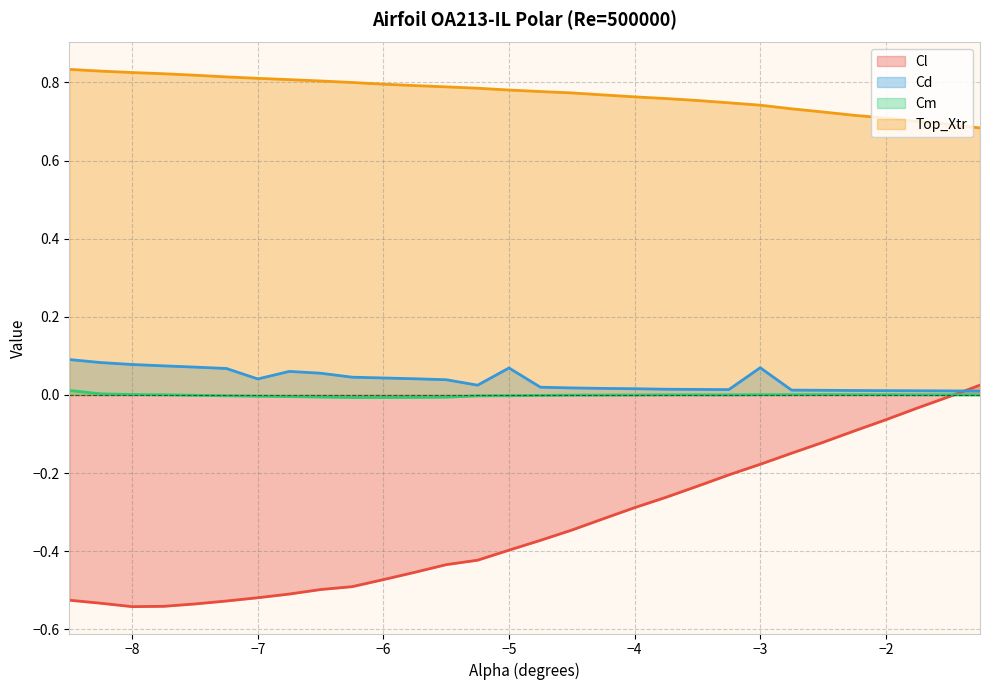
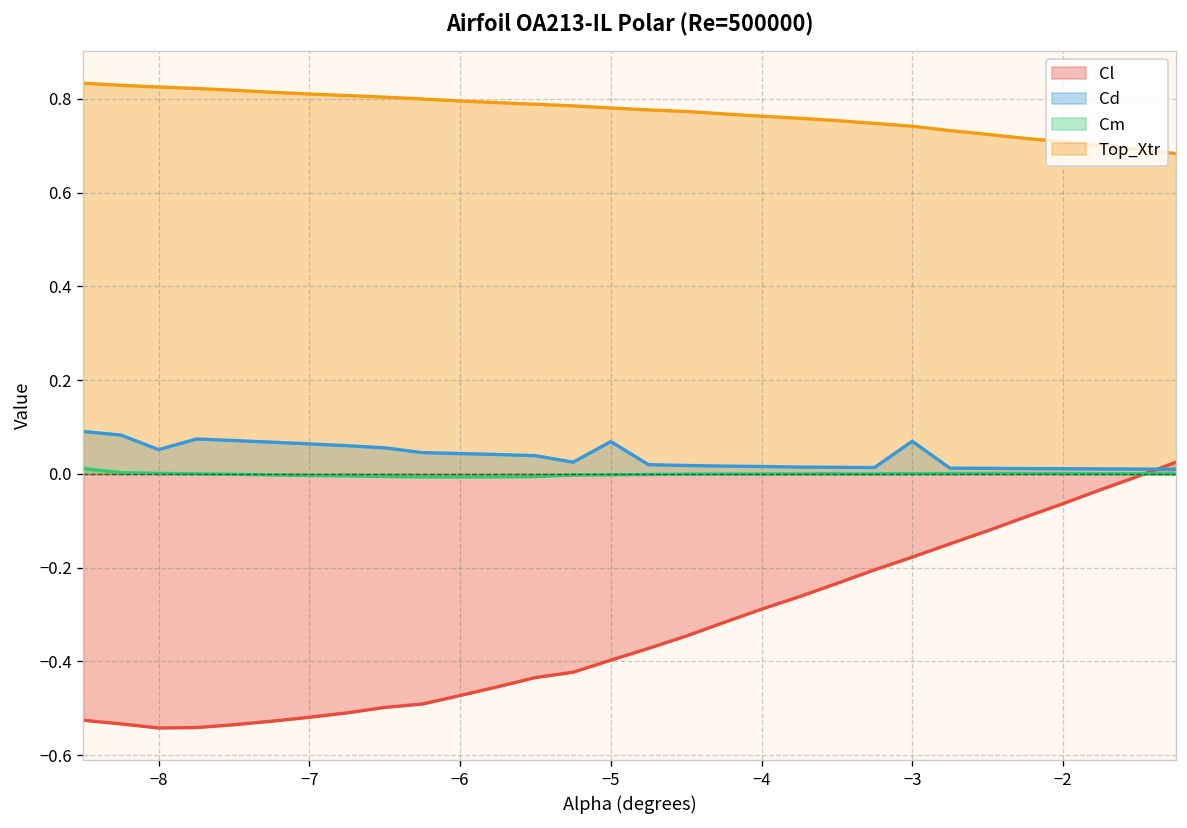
  {
    "Cd": {
-     "−8": 0.08,
-     "−7": 0.04,
+     "−8": 0.05,
+     "−7": 0.06,
      "−6": 0.04,
      "−5": 0.07,
      "−4": 0.02,
      "−3": 0.07,
      "−2": 0.01
    }
  }
